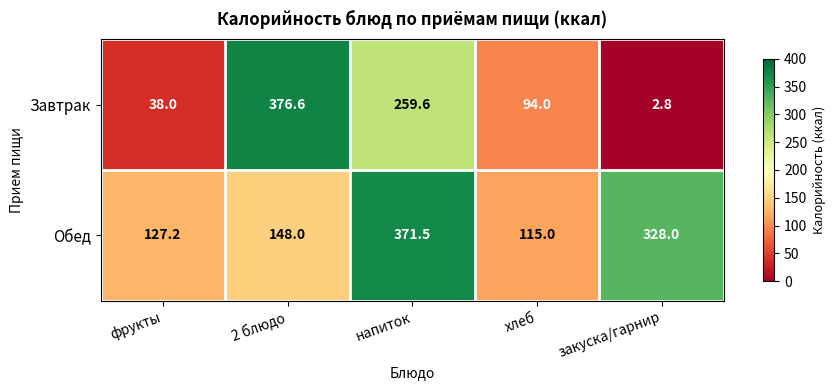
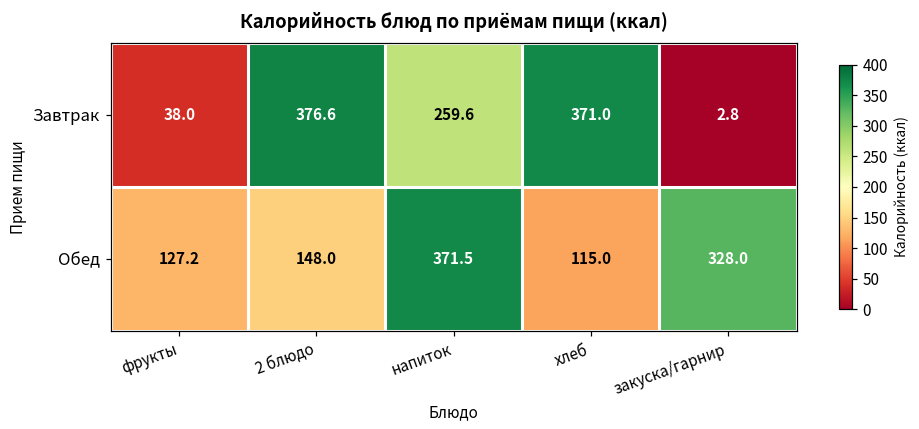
  {
    "Завтрак": {
      "фрукты": 38.0,
      "2 блюдо": 376.6,
      "напиток": 259.6,
-     "хлеб": 94.0,
+     "хлеб": 371.0,
      "закуска/гарнир": 2.8
    },
    "Обед": {
      "фрукты": 127.2,
      "2 блюдо": 148.0,
      "напиток": 371.5,
      "хлеб": 115.0,
      "закуска/гарнир": 328.0
    }
  }
